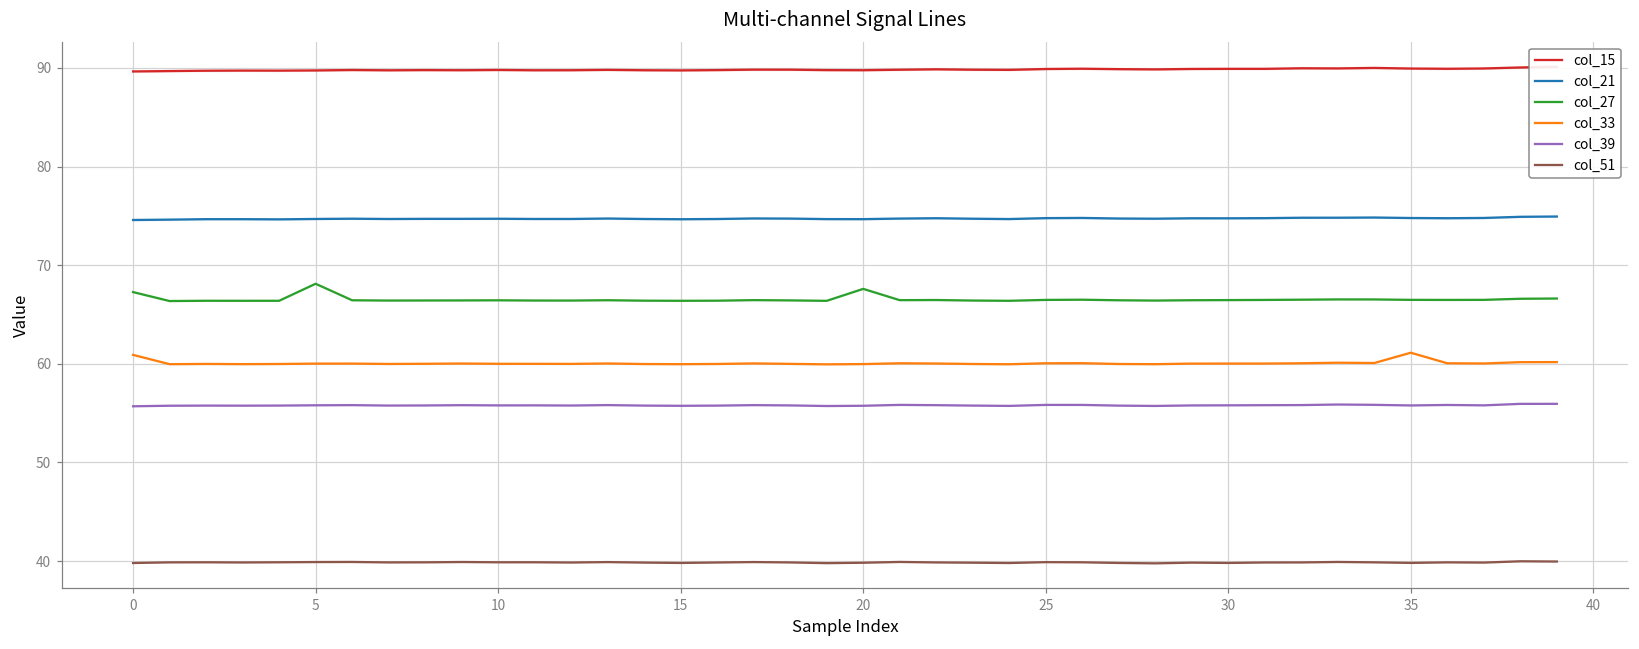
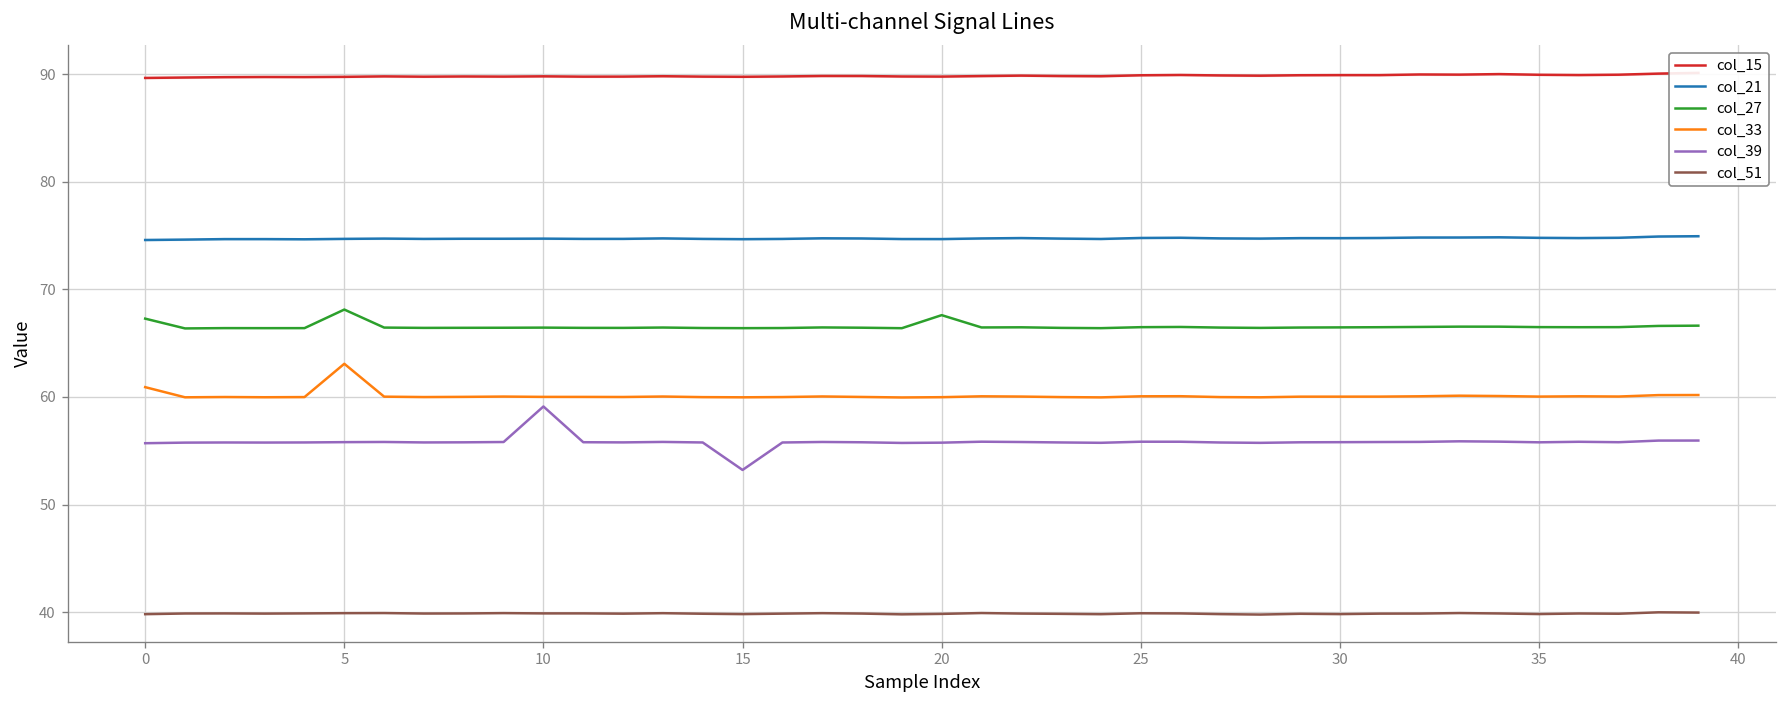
  {
    "col_27": {
      "0": 67,
      "5": 68,
      "10": 66,
      "15": 66,
      "20": 68,
      "25": 66,
      "30": 66,
      "35": 66
    },
    "col_33": {
      "0": 61,
-     "5": 60,
+     "5": 63,
      "10": 60,
      "15": 60,
      "20": 60,
      "25": 60,
      "30": 60,
-     "35": 61
+     "35": 60
    },
    "col_39": {
      "0": 56,
      "5": 56,
-     "10": 56,
-     "15": 56,
+     "10": 59,
+     "15": 53,
      "20": 56,
      "25": 56,
      "30": 56,
      "35": 56
    },
    "col_51": {
      "0": 40,
      "5": 40,
      "10": 40,
      "15": 40,
      "20": 40,
      "25": 40,
      "30": 40,
      "35": 40
    }
  }
